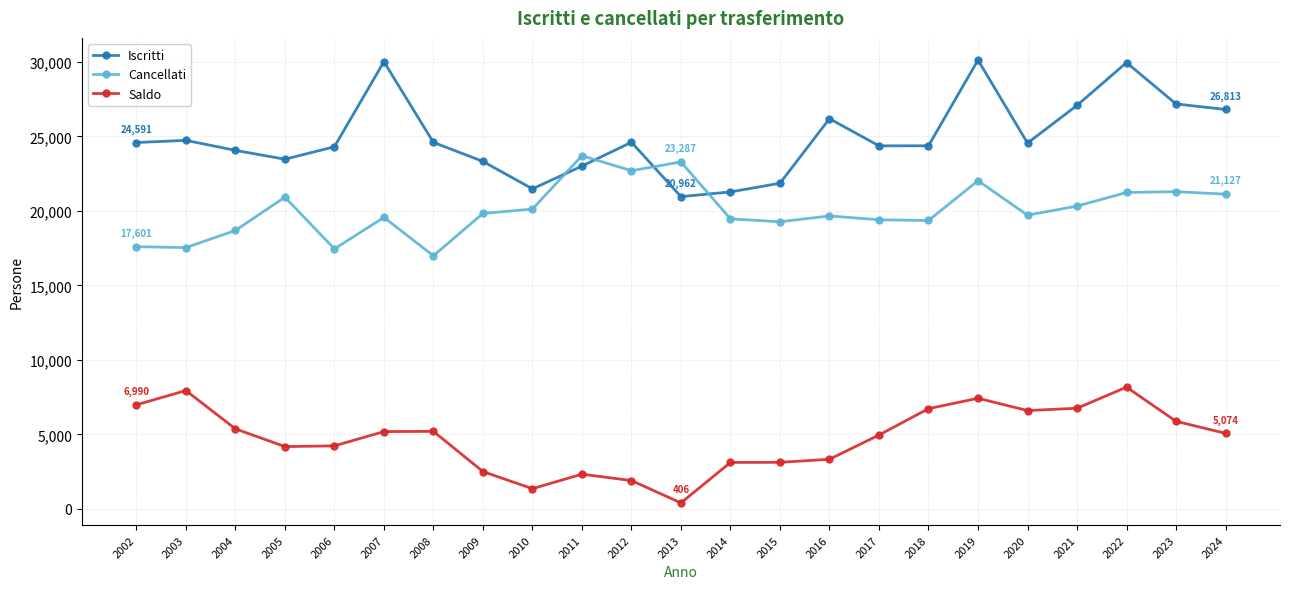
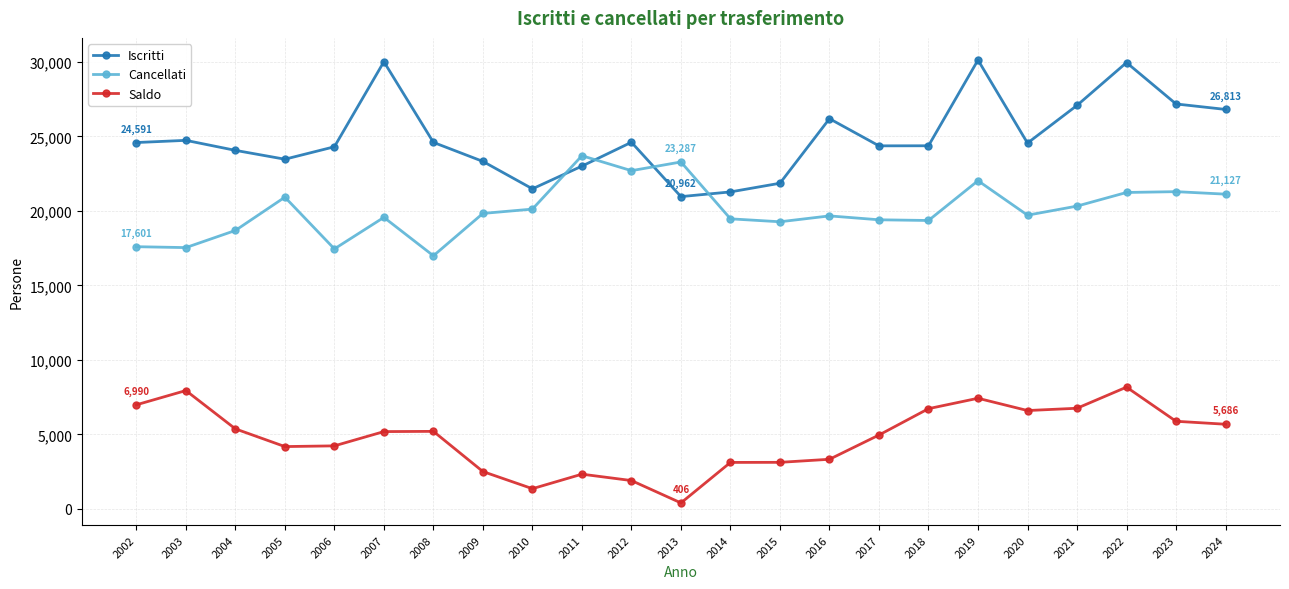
  {
    "Iscritti": {
      "2002": "24,591",
      "2013": "20,962",
      "2024": "26,813"
    },
    "Cancellati": {
      "2002": "17,601",
      "2013": "23,287",
      "2024": "21,127"
    },
    "Saldo": {
      "2002": "6,990",
      "2013": "406",
-     "2024": "5,074"
+     "2024": "5,686"
    }
  }
